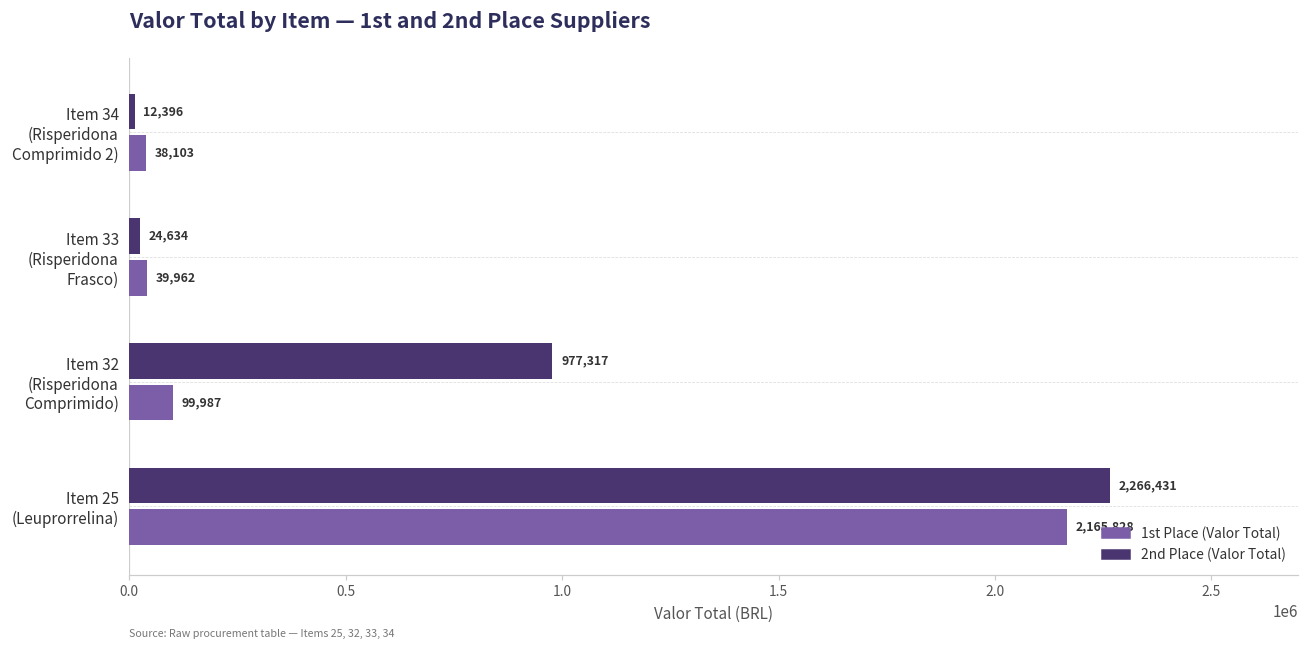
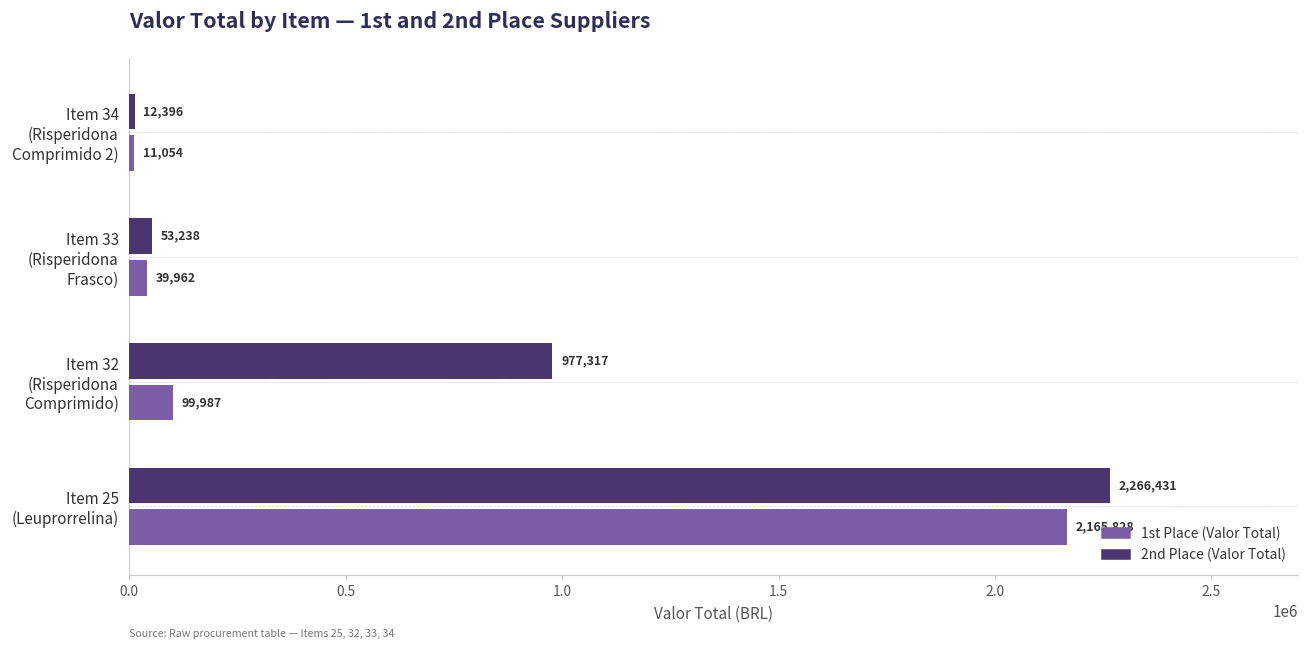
  {
    "1st Place (Valor Total)": {
-     "Item 34 (Risperidona Comprimido 2)": "38,103",
+     "Item 34 (Risperidona Comprimido 2)": "11,054",
      "Item 33 (Risperidona Frasco)": "39,962",
      "Item 32 (Risperidona Comprimido)": "99,987",
      "Item 25 (Leuprorrelina)": "2,165,828"
    },
    "2nd Place (Valor Total)": {
      "Item 34 (Risperidona Comprimido 2)": "12,396",
-     "Item 33 (Risperidona Frasco)": "24,634",
+     "Item 33 (Risperidona Frasco)": "53,238",
      "Item 32 (Risperidona Comprimido)": "977,317",
      "Item 25 (Leuprorrelina)": "2,266,431"
    }
  }
